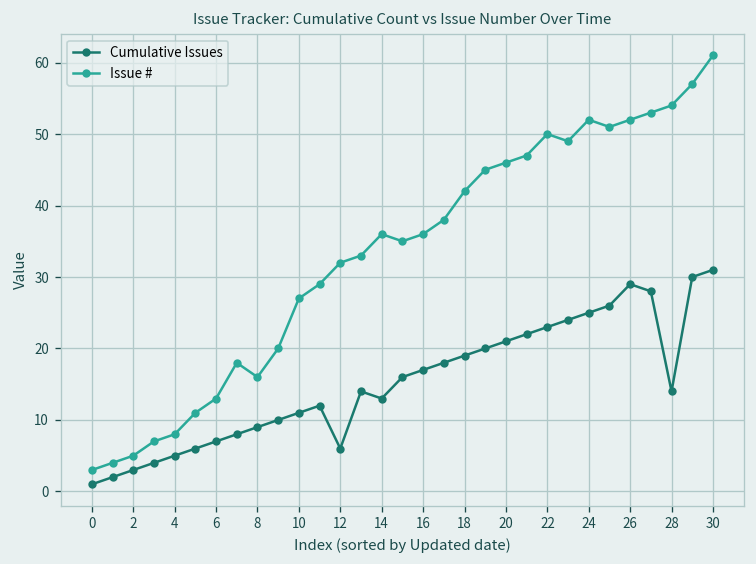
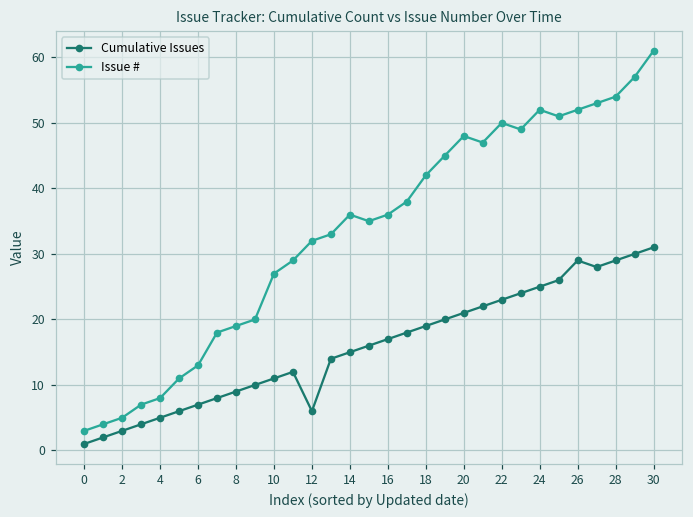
  {
    "Cumulative Issues": {
      "0": 1,
      "2": 3,
      "4": 5,
      "6": 7,
      "8": 9,
      "10": 11,
      "12": 6,
-     "14": 13,
+     "14": 15,
      "16": 17,
      "18": 19,
      "20": 21,
      "22": 23,
      "24": 25,
      "26": 29,
-     "28": 14,
+     "28": 29,
      "30": 31
    },
    "Issue #": {
      "0": 3,
      "2": 5,
      "4": 8,
      "6": 13,
-     "8": 16,
+     "8": 19,
      "10": 27,
      "12": 32,
      "14": 36,
      "16": 36,
      "18": 42,
-     "20": 46,
+     "20": 48,
      "22": 50,
      "24": 52,
      "26": 52,
      "28": 54,
      "30": 61
    }
  }
